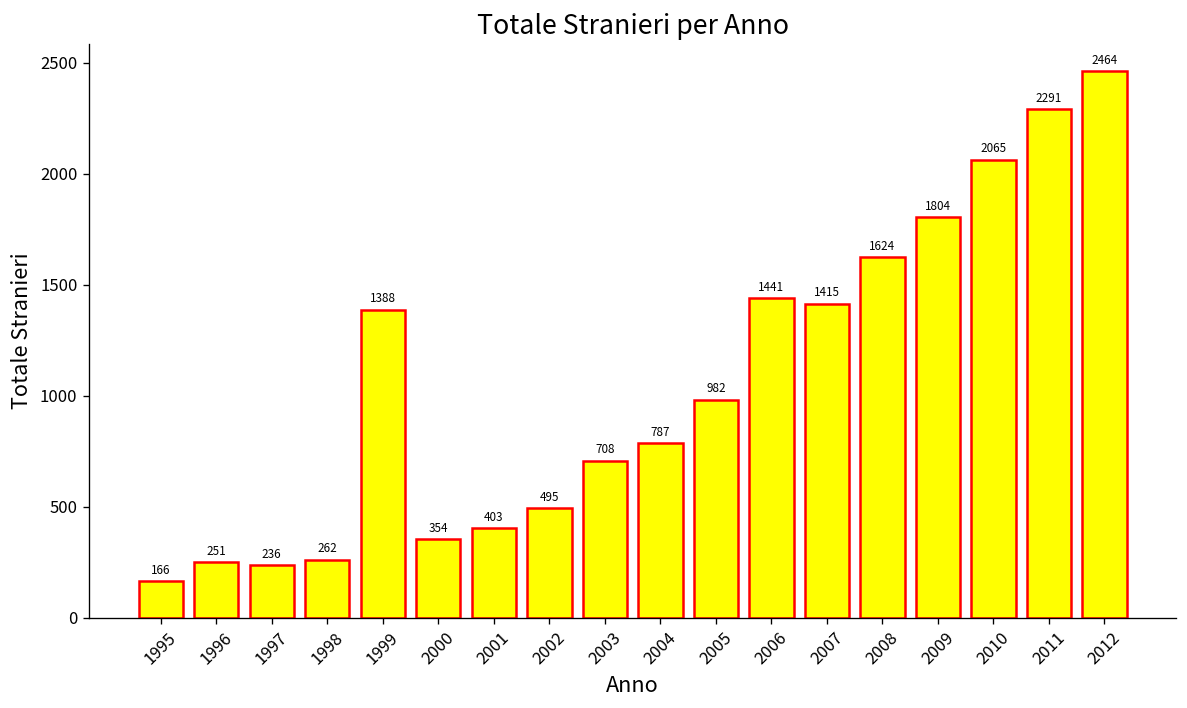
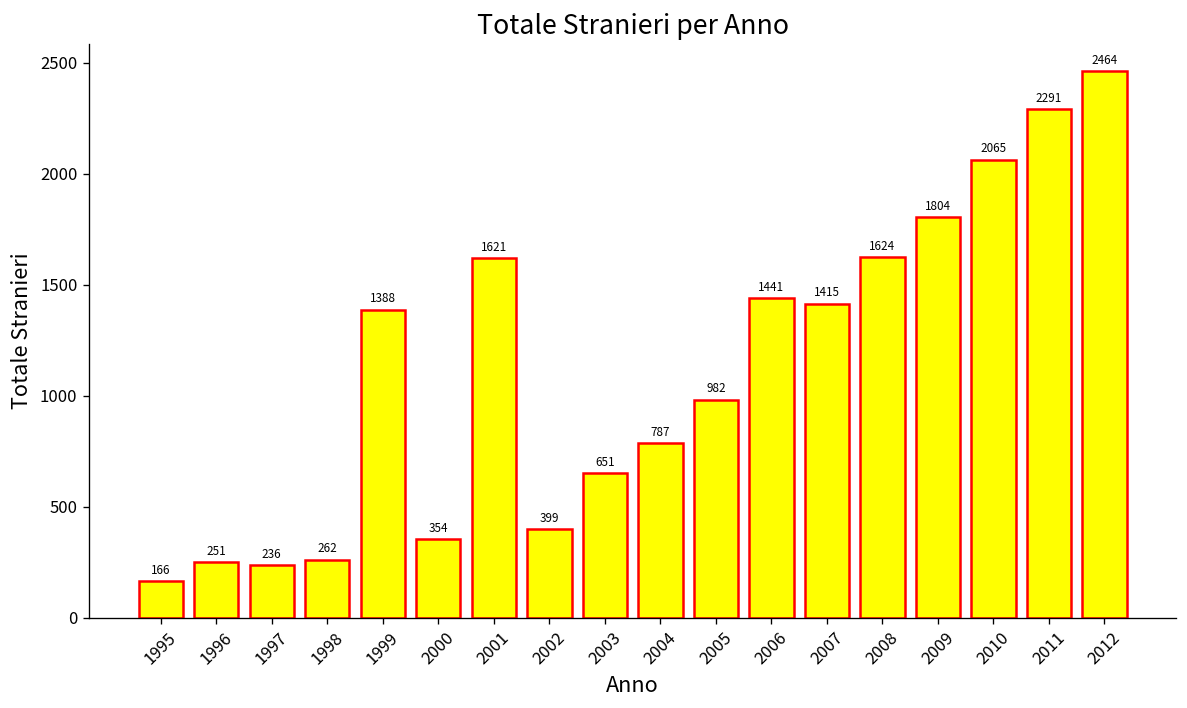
  {
    "1995": 166,
    "1996": 251,
    "1997": 236,
    "1998": 262,
    "1999": 1388,
    "2000": 354,
-   "2001": 403,
-   "2002": 495,
-   "2003": 708,
+   "2001": 1621,
+   "2002": 399,
+   "2003": 651,
    "2004": 787,
    "2005": 982,
    "2006": 1441,
    "2007": 1415,
    "2008": 1624,
    "2009": 1804,
    "2010": 2065,
    "2011": 2291,
    "2012": 2464
  }
